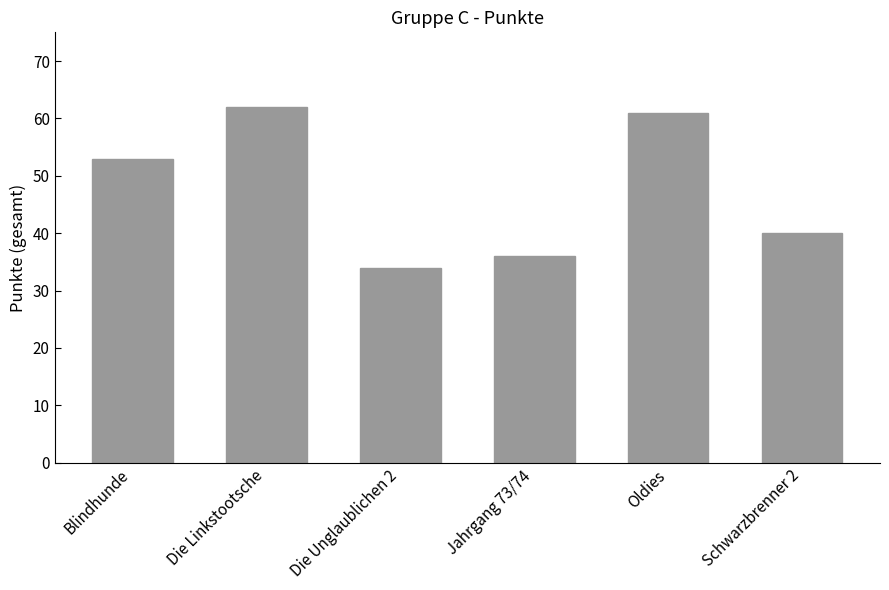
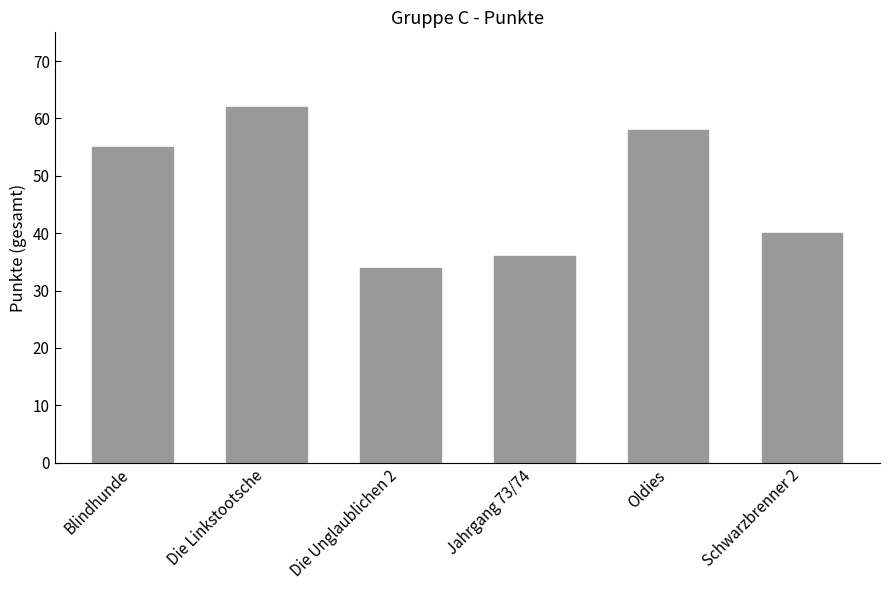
  {
-   "Blindhunde": 53,
+   "Blindhunde": 55,
    "Die Linkstootsche": 62,
    "Die Unglaublichen 2": 34,
    "Jahrgang 73/74": 36,
-   "Oldies": 61,
+   "Oldies": 58,
    "Schwarzbrenner 2": 40
  }
